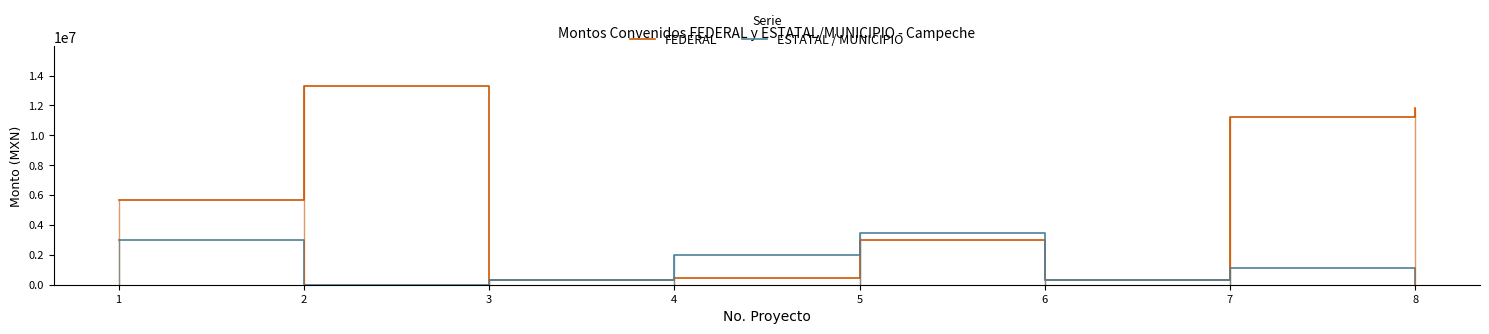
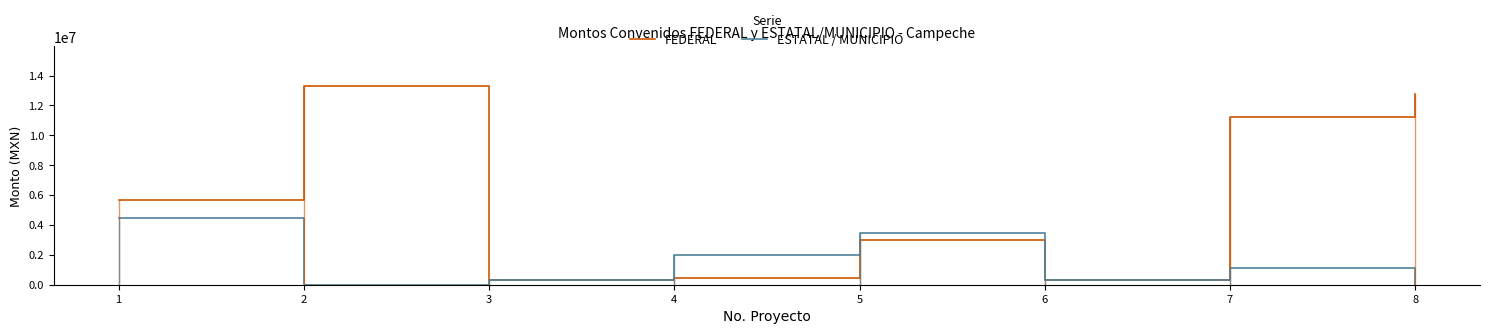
  {
    "FEDERAL": {
      "1": 5700000,
      "2": 13300000,
      "4": 500000,
      "5": 3000000,
      "7": 11200000,
-     "8": 11800000
+     "8": 12800000
    },
    "ESTATAL / MUNICIPIO": {
-     "1": 3000000,
+     "1": 4500000,
      "2": 0,
      "4": 2000000,
      "5": 3500000,
      "7": 1100000,
      "8": 0
    }
  }
